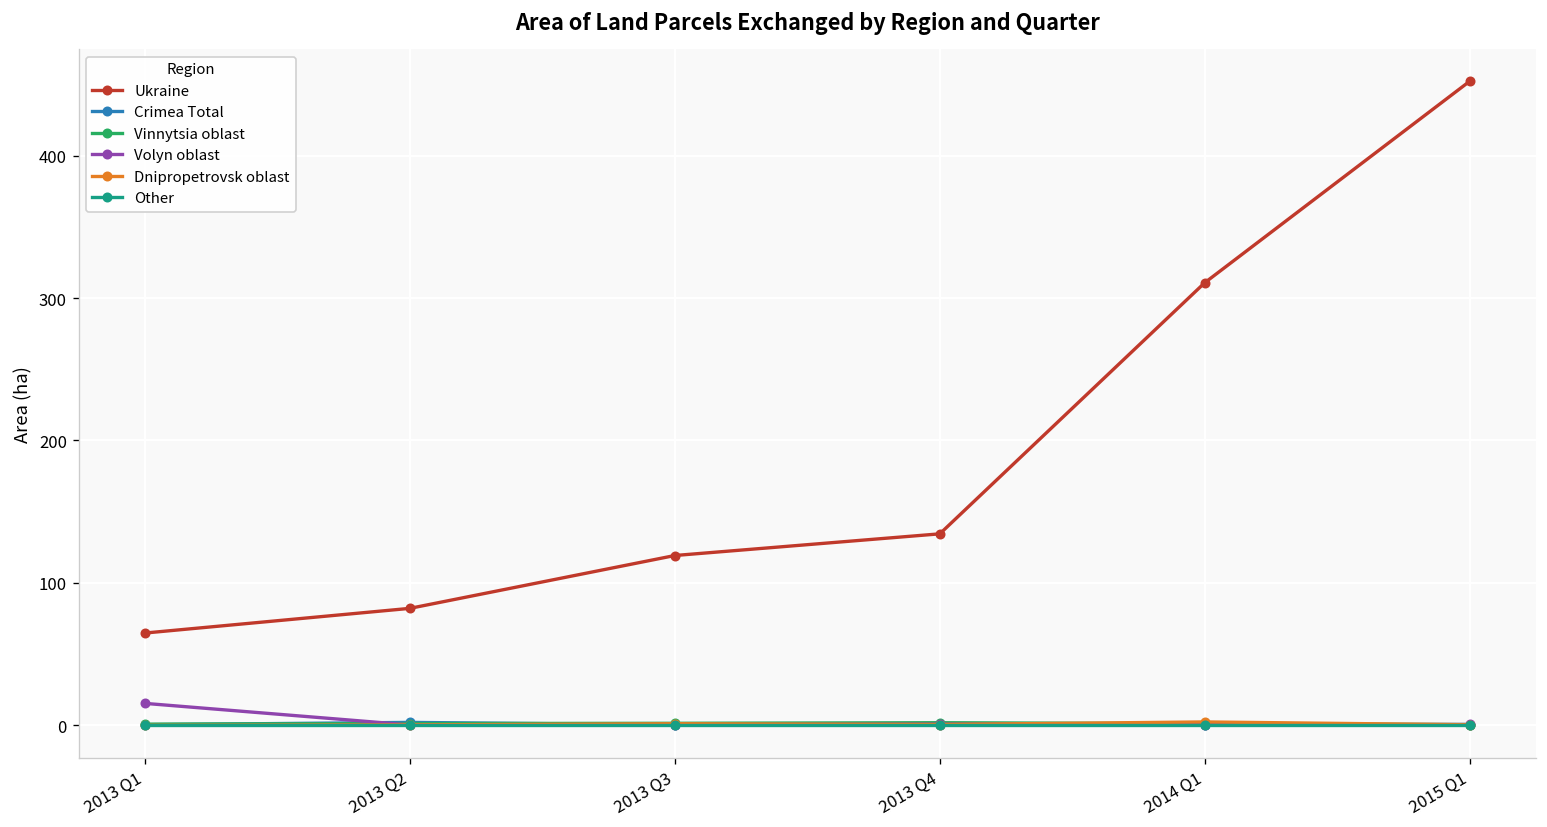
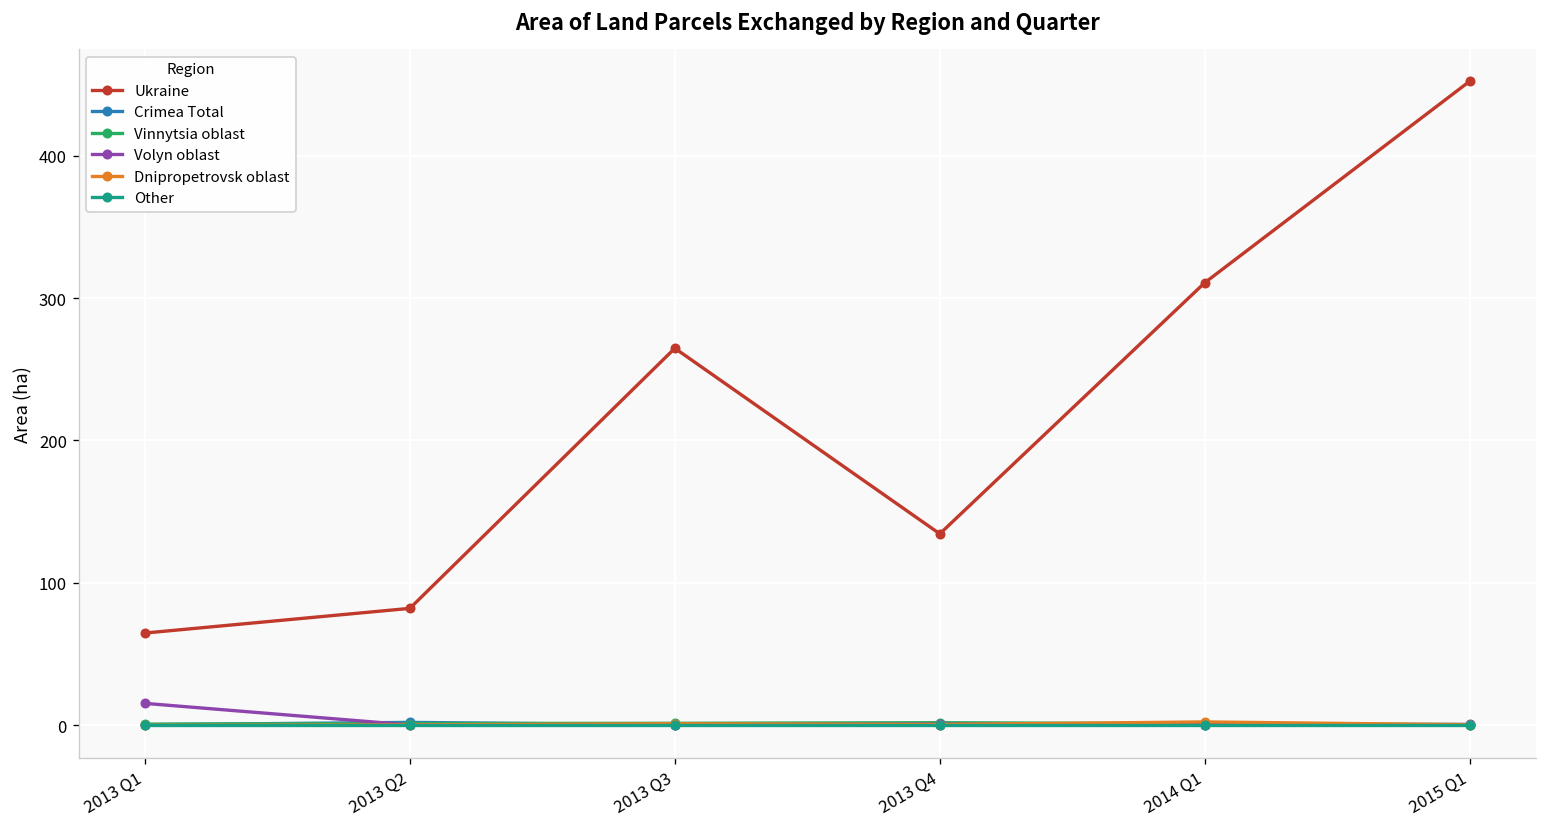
  {
    "Ukraine": {
      "2013 Q1": 65,
      "2013 Q2": 82,
-     "2013 Q3": 119,
+     "2013 Q3": 265,
      "2013 Q4": 134,
      "2014 Q1": 311,
      "2015 Q1": 452
    },
    "Volyn oblast": {
      "2013 Q1": 15
    }
  }
